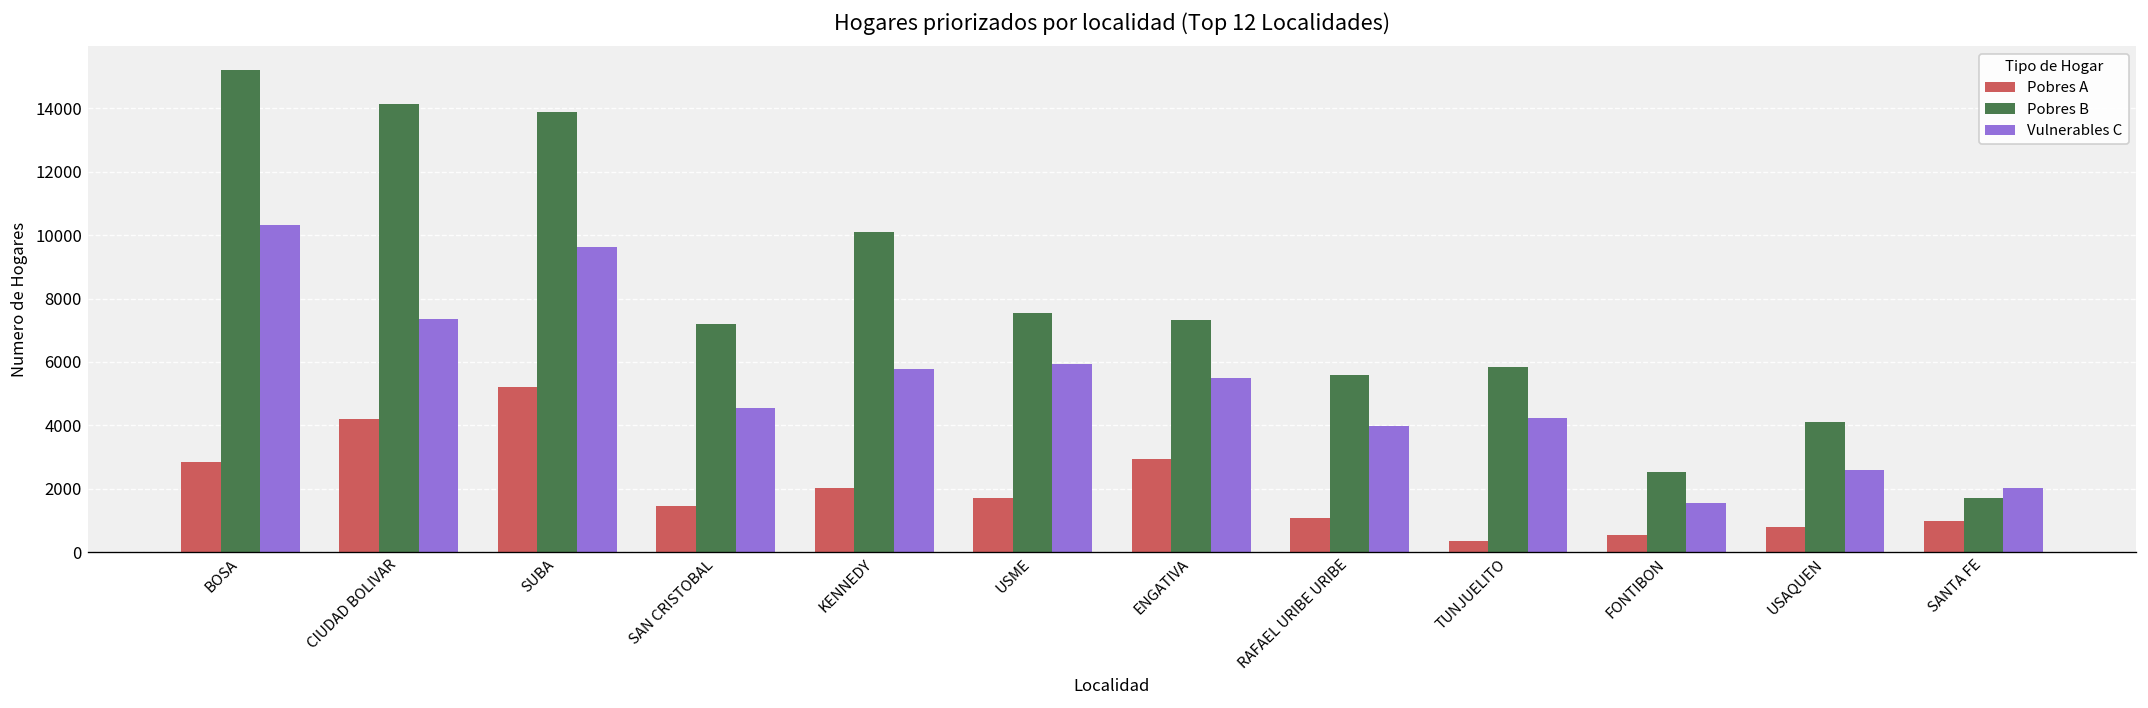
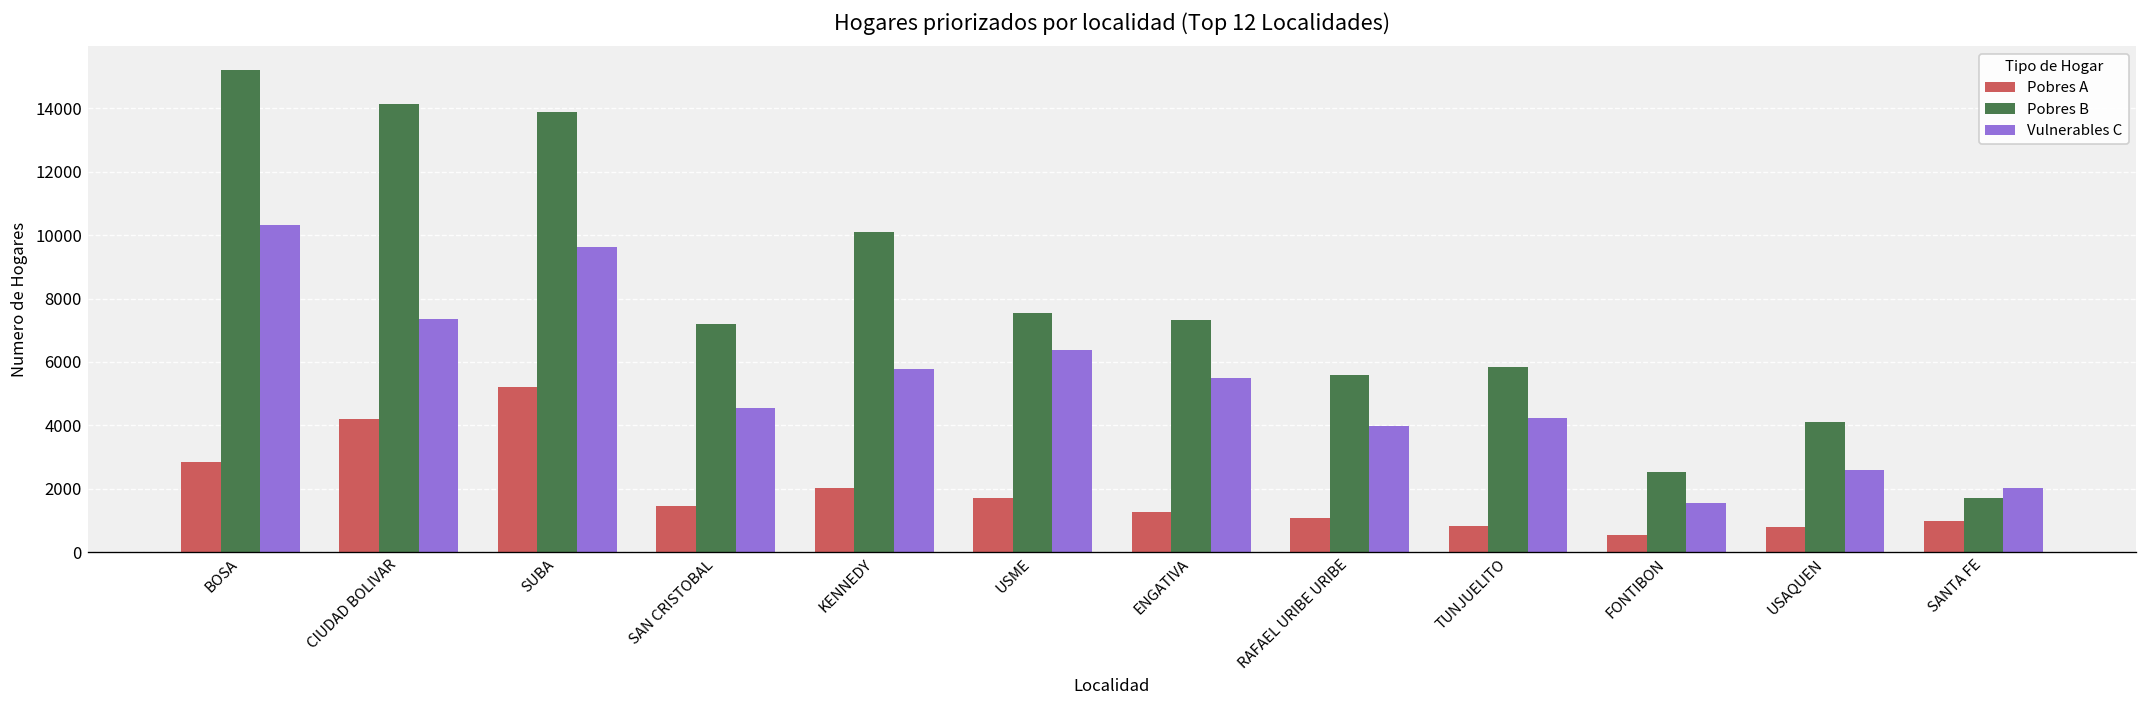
  {
    "Pobres A": {
      "BOSA": 2800,
      "CIUDAD BOLIVAR": 4200,
      "SUBA": 5200,
      "SAN CRISTOBAL": 1400,
      "KENNEDY": 2000,
      "USME": 1700,
-     "ENGATIVA": 2900,
+     "ENGATIVA": 1300,
      "RAFAEL URIBE URIBE": 1100,
-     "TUNJUELITO": 400,
+     "TUNJUELITO": 800,
      "FONTIBON": 500,
      "USAQUEN": 800,
      "SANTA FE": 1000
    },
    "Pobres B": {
      "BOSA": 15200,
      "CIUDAD BOLIVAR": 14100,
      "SUBA": 13900,
      "SAN CRISTOBAL": 7200,
      "KENNEDY": 10100,
      "USME": 7500,
      "ENGATIVA": 7300,
      "RAFAEL URIBE URIBE": 5600,
      "TUNJUELITO": 5800,
      "FONTIBON": 2500,
      "USAQUEN": 4100,
      "SANTA FE": 1700
    },
    "Vulnerables C": {
      "BOSA": 10300,
      "CIUDAD BOLIVAR": 7300,
      "SUBA": 9600,
      "SAN CRISTOBAL": 4500,
      "KENNEDY": 5800,
-     "USME": 5900,
+     "USME": 6400,
      "ENGATIVA": 5500,
      "RAFAEL URIBE URIBE": 4000,
      "TUNJUELITO": 4200,
      "FONTIBON": 1500,
      "USAQUEN": 2600,
      "SANTA FE": 2000
    }
  }
